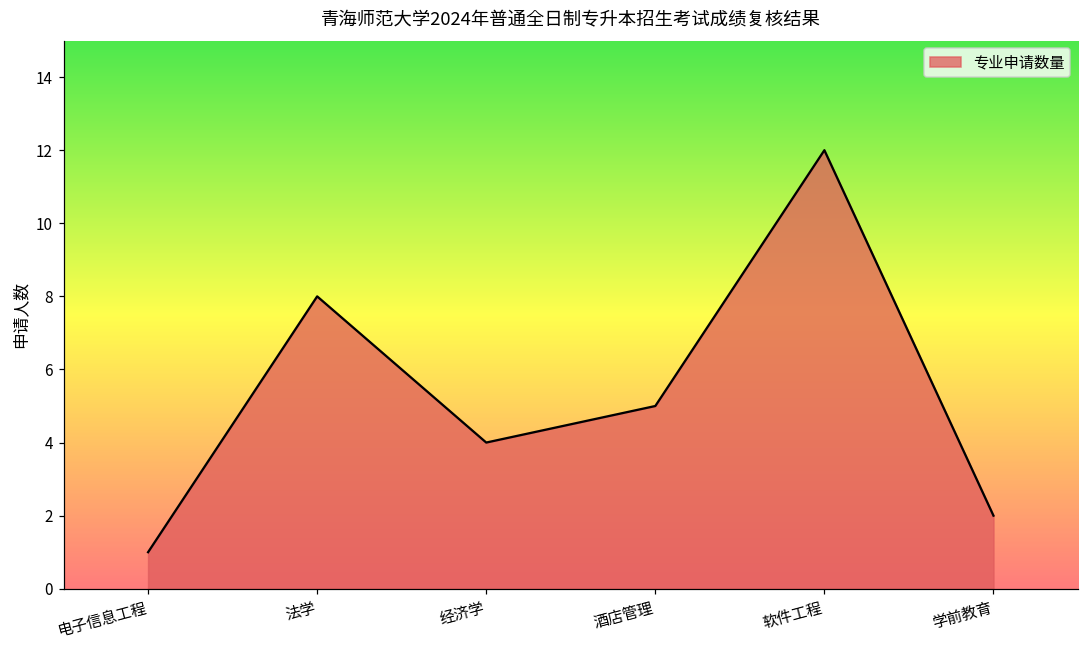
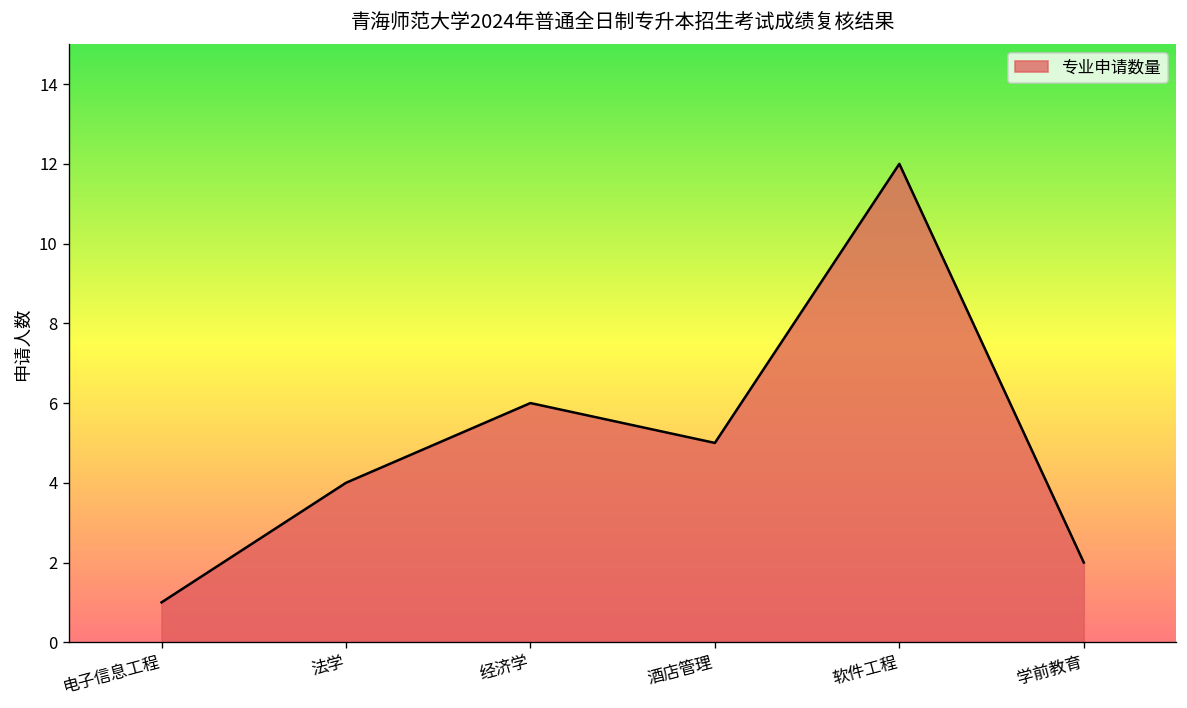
  {
    "电子信息工程": 1,
-   "法学": 8,
-   "经济学": 4,
+   "法学": 4,
+   "经济学": 6,
    "酒店管理": 5,
    "软件工程": 12,
    "学前教育": 2
  }
